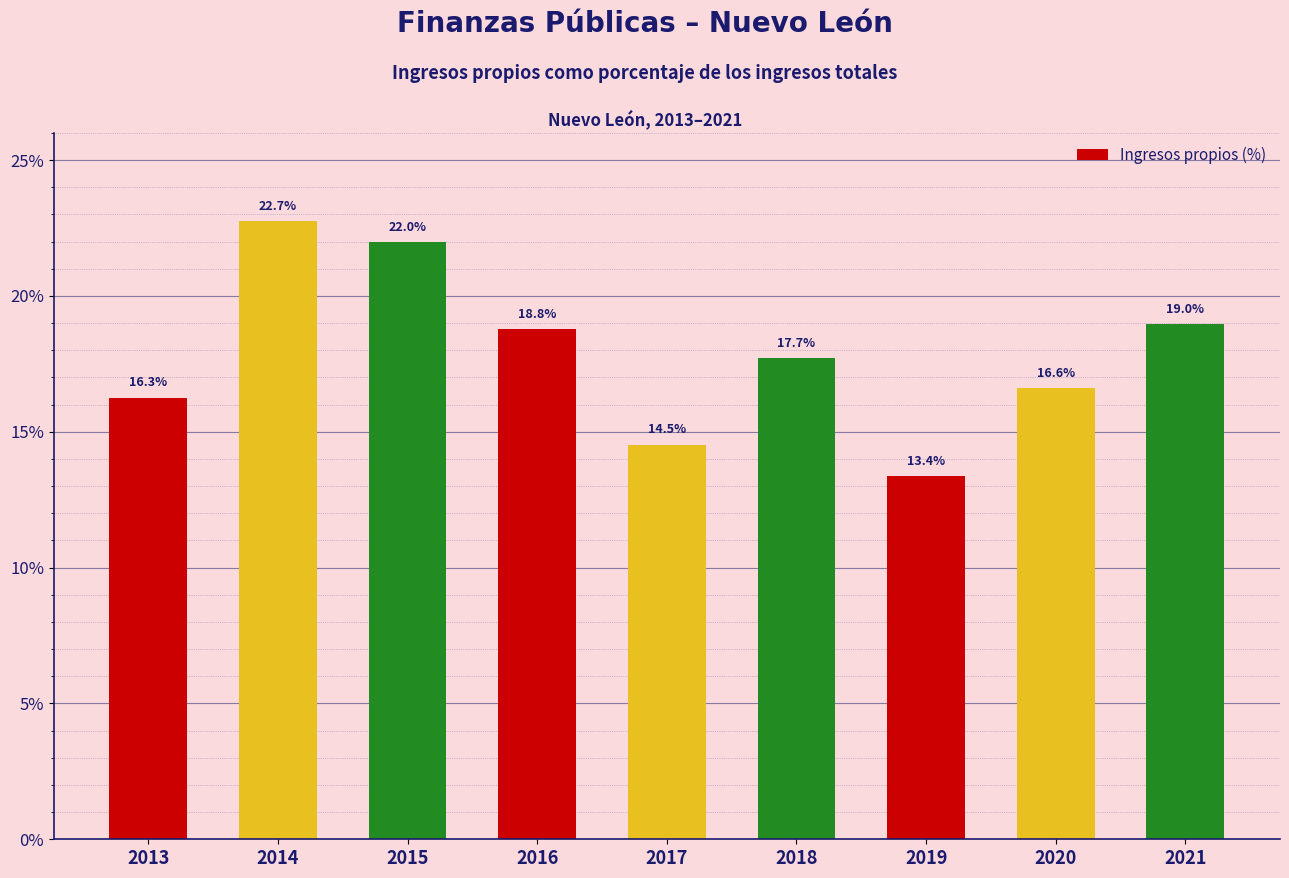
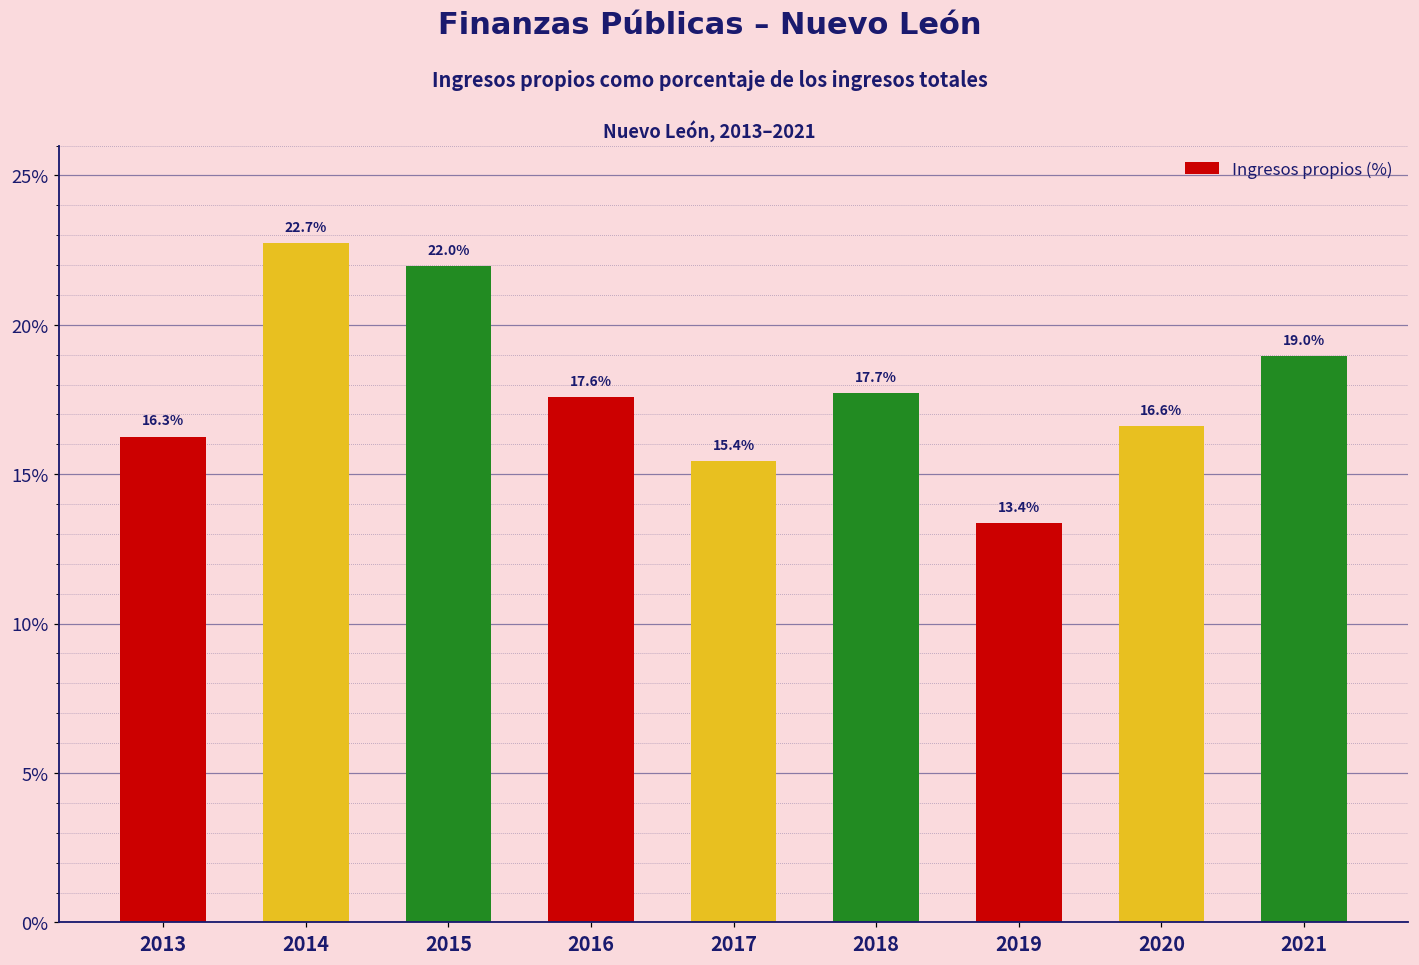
  {
    "2013": "16.3%",
    "2014": "22.7%",
    "2015": "22.0%",
-   "2016": "18.8%",
-   "2017": "14.5%",
+   "2016": "17.6%",
+   "2017": "15.4%",
    "2018": "17.7%",
    "2019": "13.4%",
    "2020": "16.6%",
    "2021": "19.0%"
  }
